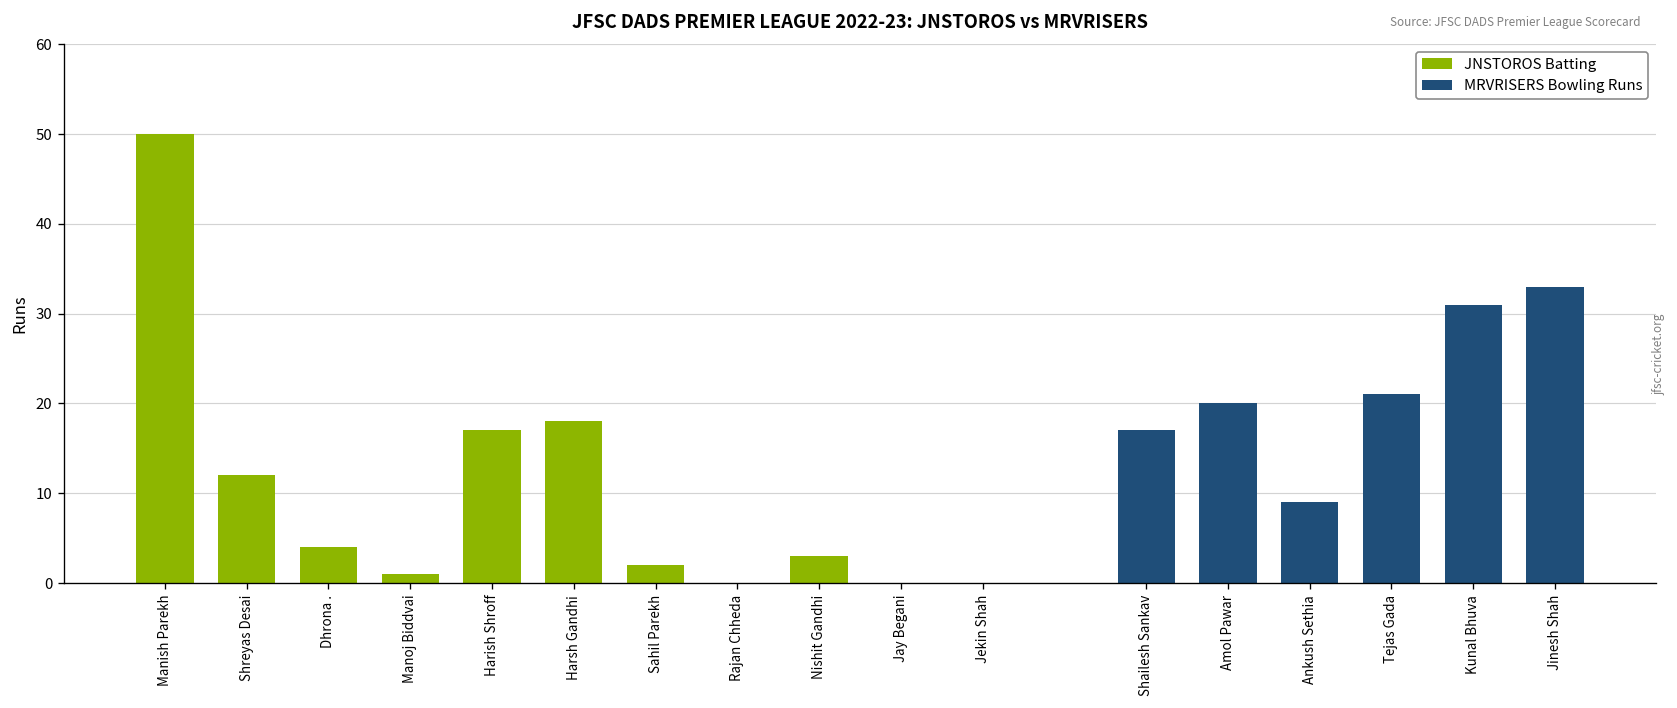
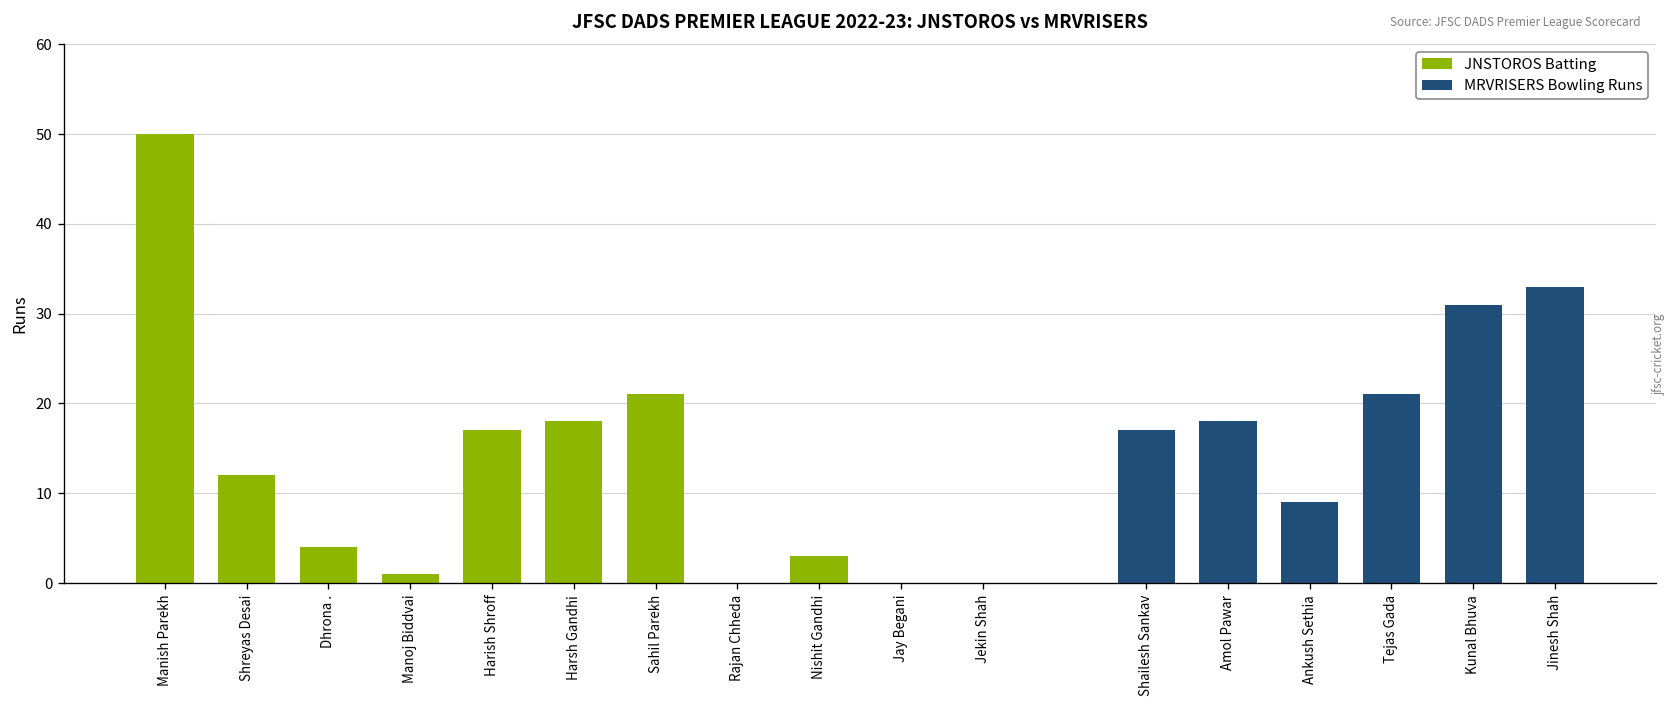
  {
    "JNSTOROS Batting": {
      "Manish Parekh": 50,
      "Shreyas Desai": 12,
      "Dhrona .": 4,
      "Manoj Biddvai": 1,
      "Harish Shroff": 17,
      "Harsh Gandhi": 18,
-     "Sahil Parekh": 2,
+     "Sahil Parekh": 21,
      "Rajan Chheda": 0,
      "Nishit Gandhi": 3,
      "Jay Begani": 0,
      "Jekin Shah": 0
    },
    "MRVRISERS Bowling Runs": {
      "Shailesh Sankav": 17,
-     "Amol Pawar": 20,
+     "Amol Pawar": 18,
      "Ankush Sethia": 9,
      "Tejas Gada": 21,
      "Kunal Bhuva": 31,
      "Jinesh Shah": 33
    }
  }
